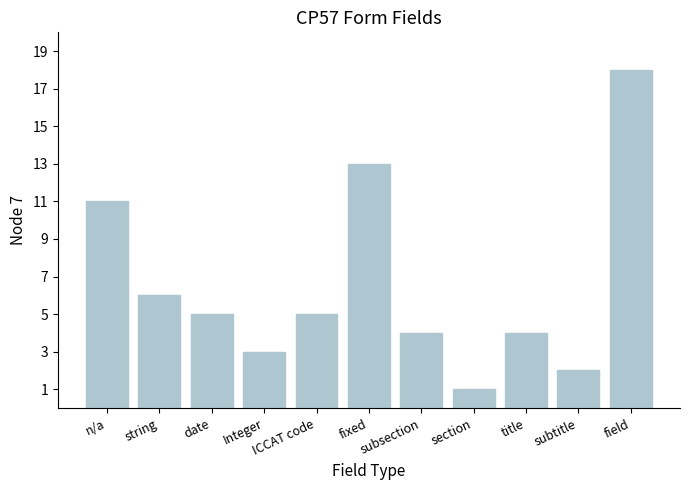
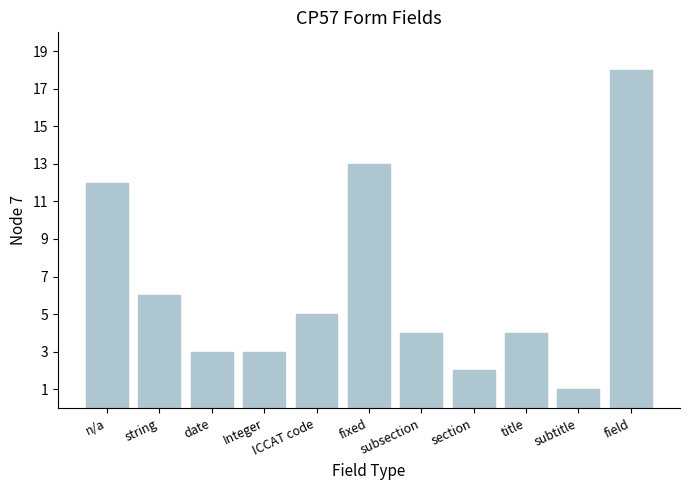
  {
-   "n/a": 11,
+   "n/a": 12,
    "string": 6,
-   "date": 5,
+   "date": 3,
    "Integer": 3,
    "ICCAT code": 5,
    "fixed": 13,
    "subsection": 4,
-   "section": 1,
+   "section": 2,
    "title": 4,
-   "subtitle": 2,
+   "subtitle": 1,
    "field": 18
  }
